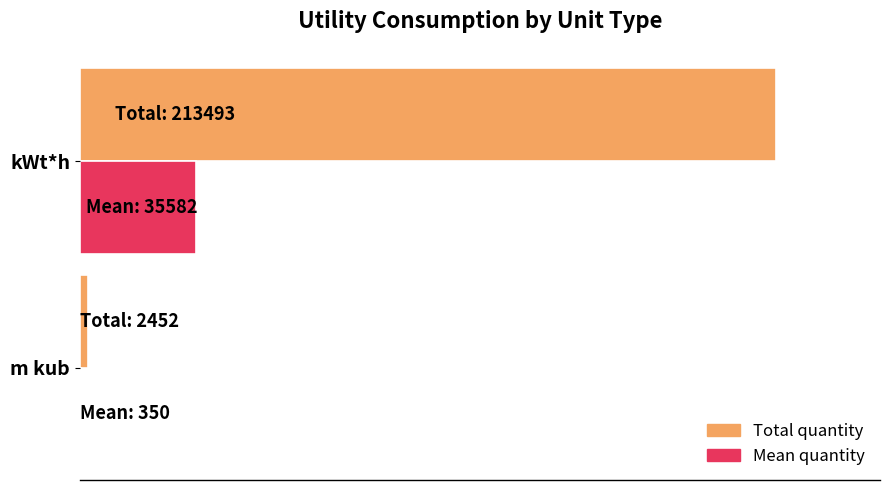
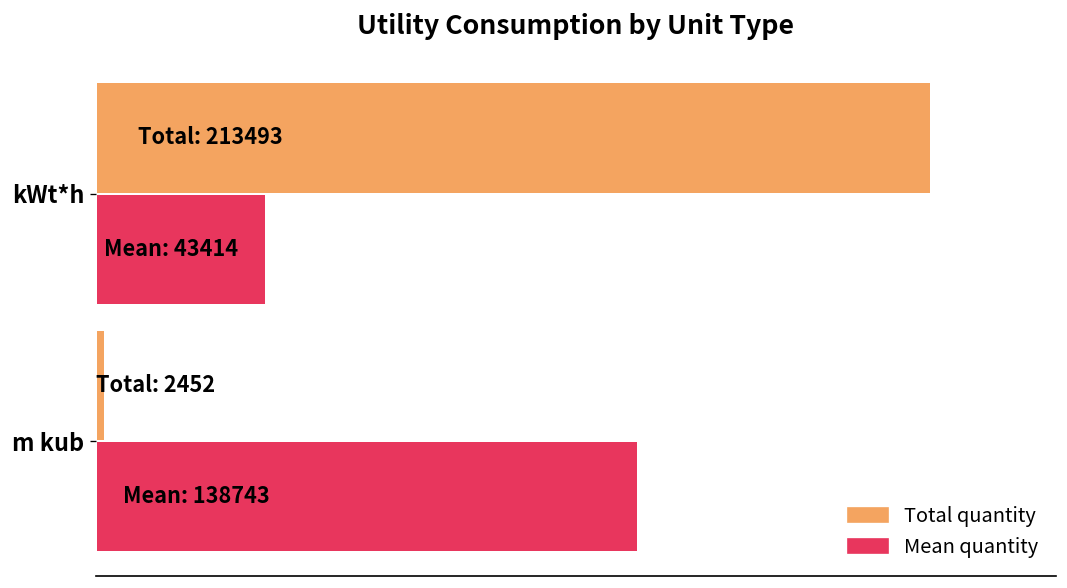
  {
    "Total quantity": {
      "kWt*h": 213493,
      "m kub": 2452
    },
    "Mean quantity": {
-     "kWt*h": 35582,
-     "m kub": 350
+     "kWt*h": 43414,
+     "m kub": 138743
    }
  }
